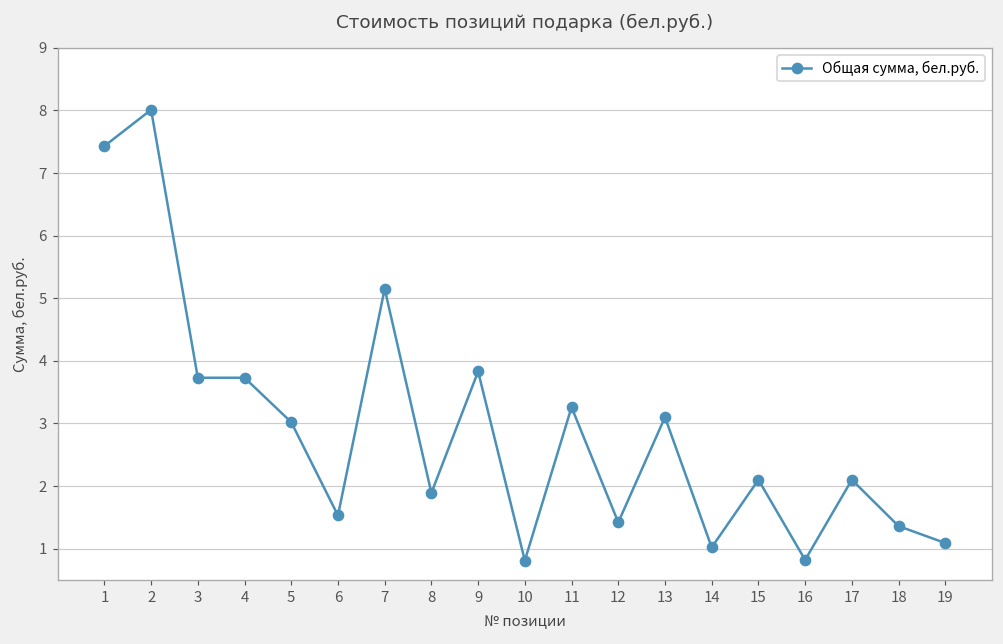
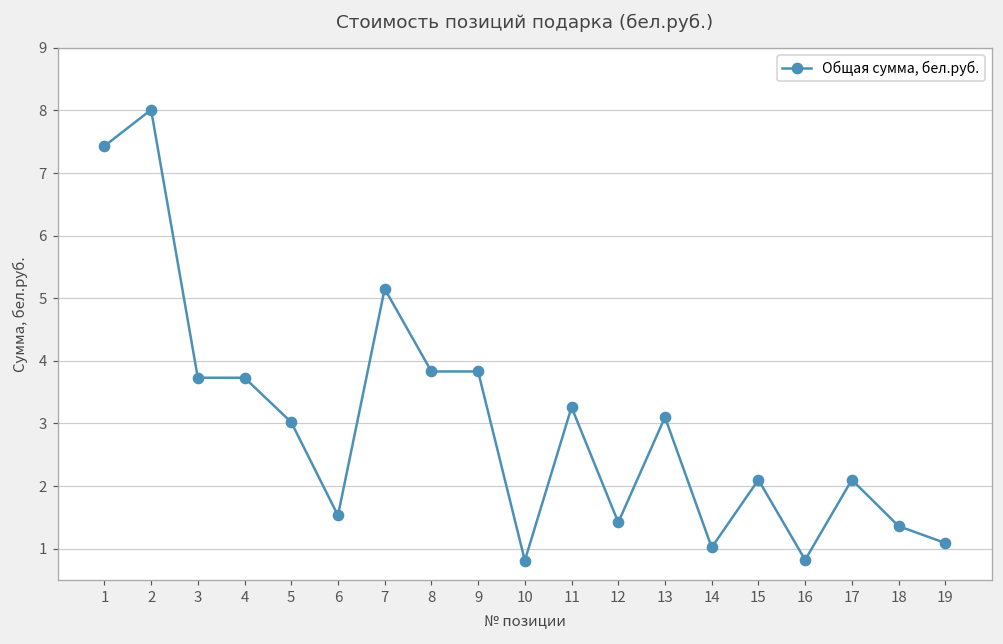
  {
    "1": 7.4,
    "2": 8.0,
    "3": 3.7,
    "4": 3.7,
    "5": 3.0,
    "6": 1.5,
    "7": 5.2,
-   "8": 1.9,
+   "8": 3.8,
    "9": 3.8,
    "10": 0.8,
    "11": 3.3,
    "12": 1.4,
    "13": 3.1,
    "14": 1.0,
    "15": 2.1,
    "16": 0.8,
    "17": 2.1,
    "18": 1.4,
    "19": 1.1
  }
